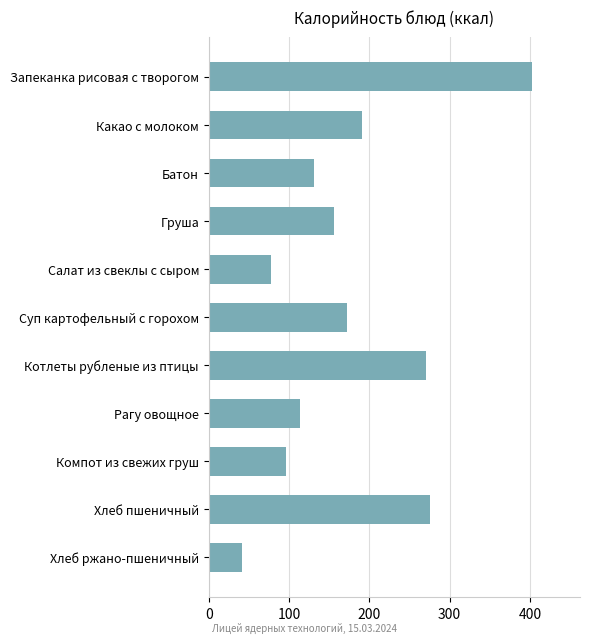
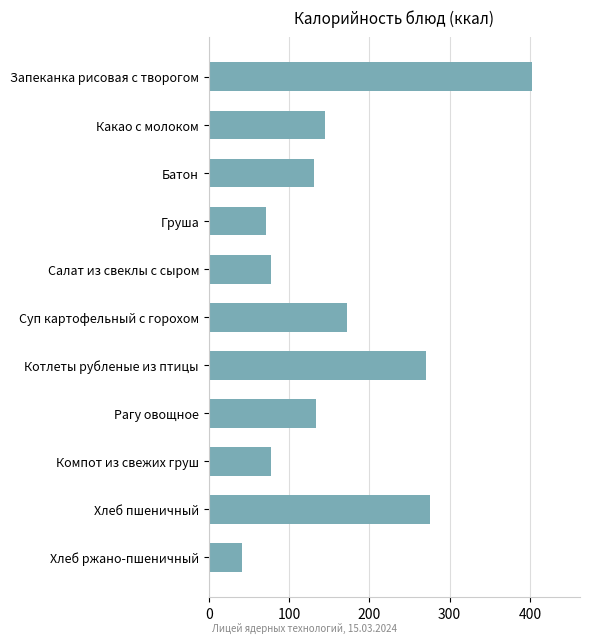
  {
    "Запеканка рисовая с творогом": 400,
-   "Какао с молоком": 190,
+   "Какао с молоком": 150,
    "Батон": 130,
-   "Груша": 160,
+   "Груша": 70,
    "Салат из свеклы с сыром": 80,
    "Суп картофельный с горохом": 170,
    "Котлеты рубленые из птицы": 270,
-   "Рагу овощное": 110,
-   "Компот из свежих груш": 100,
+   "Рагу овощное": 130,
+   "Компот из свежих груш": 80,
    "Хлеб пшеничный": 280,
    "Хлеб ржано-пшеничный": 40
  }
